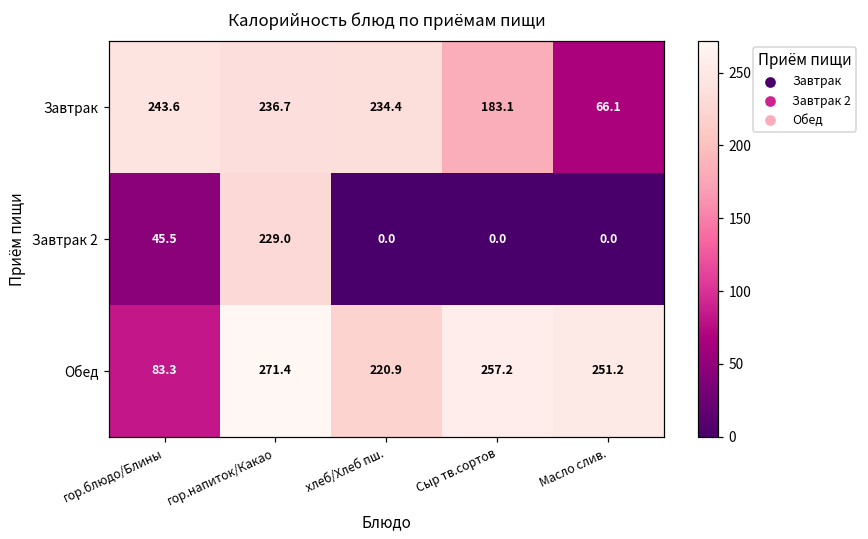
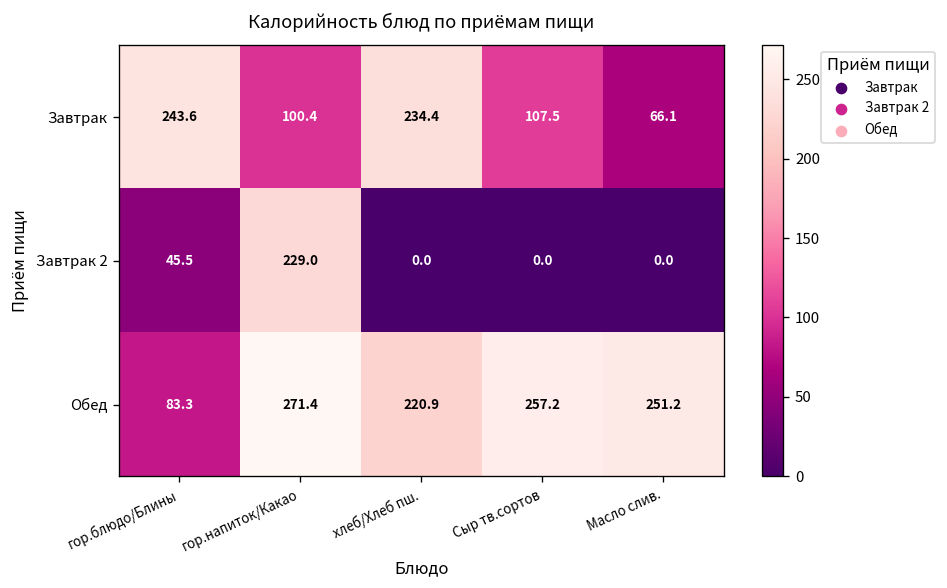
  {
    "Завтрак": {
      "гор.блюдо/Блины": 243.6,
-     "гор.напиток/Какао": 236.7,
+     "гор.напиток/Какао": 100.4,
      "хлеб/Хлеб пш.": 234.4,
-     "Сыр тв.сортов": 183.1,
+     "Сыр тв.сортов": 107.5,
      "Масло слив.": 66.1
    },
    "Завтрак 2": {
      "гор.блюдо/Блины": 45.5,
      "гор.напиток/Какао": 229.0,
      "хлеб/Хлеб пш.": 0.0,
      "Сыр тв.сортов": 0.0,
      "Масло слив.": 0.0
    },
    "Обед": {
      "гор.блюдо/Блины": 83.3,
      "гор.напиток/Какао": 271.4,
      "хлеб/Хлеб пш.": 220.9,
      "Сыр тв.сортов": 257.2,
      "Масло слив.": 251.2
    }
  }
